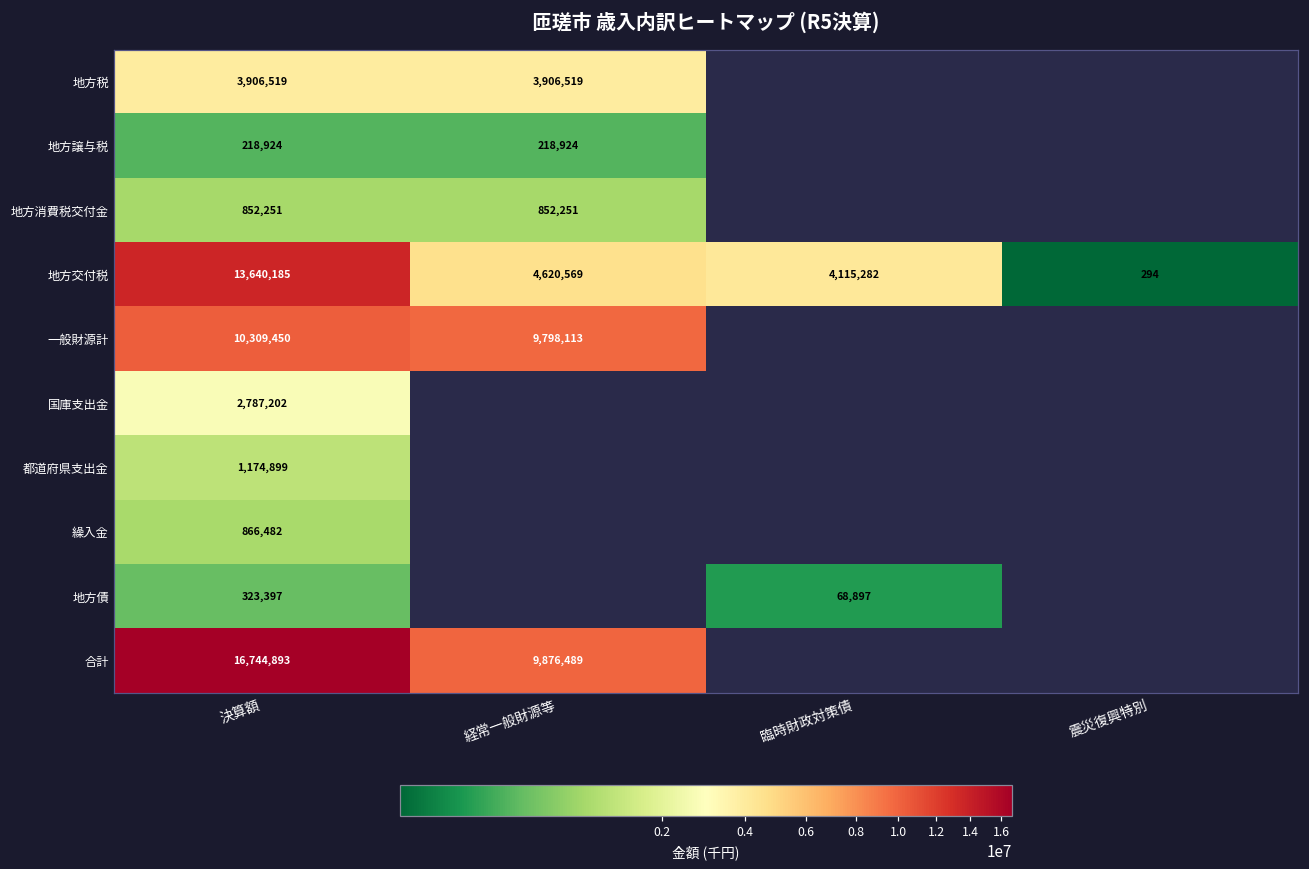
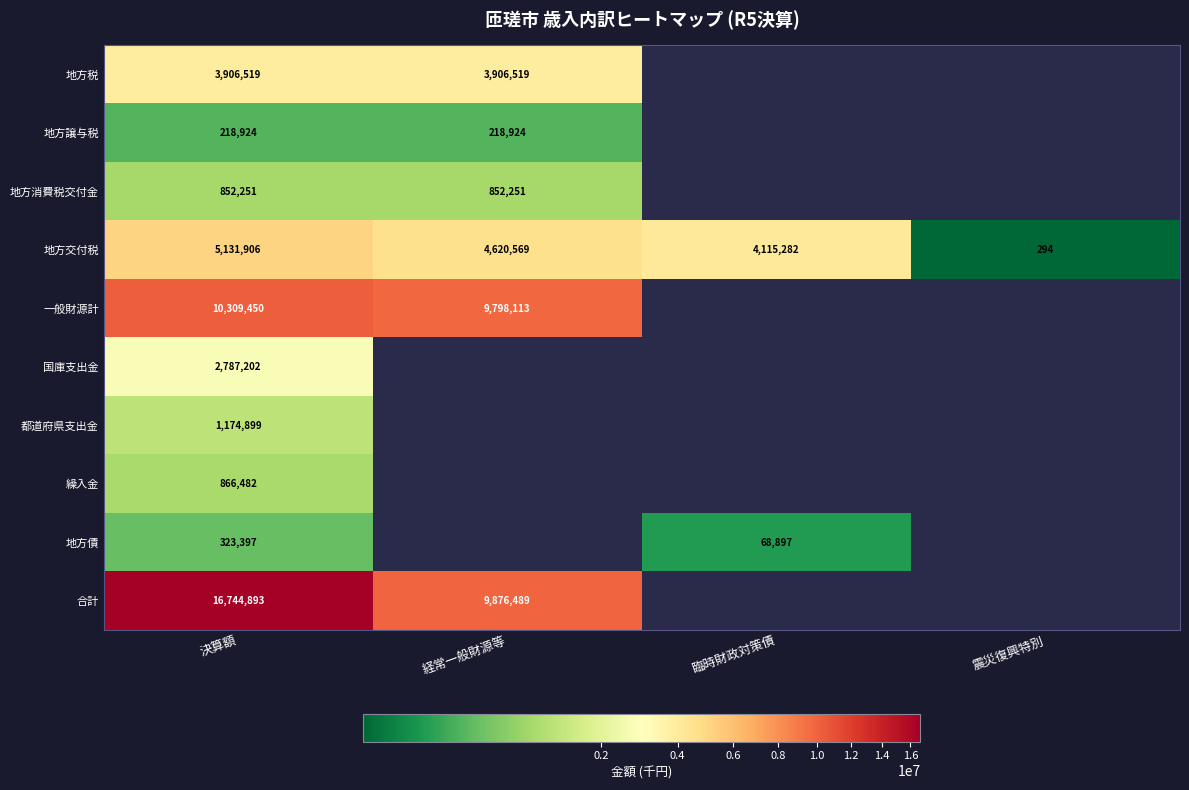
  {
    "地方税": {
      "決算額": "3,906,519",
      "経常一般財源等": "3,906,519"
    },
    "地方譲与税": {
      "決算額": "218,924",
      "経常一般財源等": "218,924"
    },
    "地方消費税交付金": {
      "決算額": "852,251",
      "経常一般財源等": "852,251"
    },
    "地方交付税": {
-     "決算額": "13,640,185",
+     "決算額": "5,131,906",
      "経常一般財源等": "4,620,569",
      "臨時財政対策債": "4,115,282",
      "震災復興特別": "294"
    },
    "一般財源計": {
      "決算額": "10,309,450",
      "経常一般財源等": "9,798,113"
    },
    "国庫支出金": {
      "決算額": "2,787,202"
    },
    "都道府県支出金": {
      "決算額": "1,174,899"
    },
    "繰入金": {
      "決算額": "866,482"
    },
    "地方債": {
      "決算額": "323,397",
      "臨時財政対策債": "68,897"
    },
    "合計": {
      "決算額": "16,744,893",
      "経常一般財源等": "9,876,489"
    }
  }
